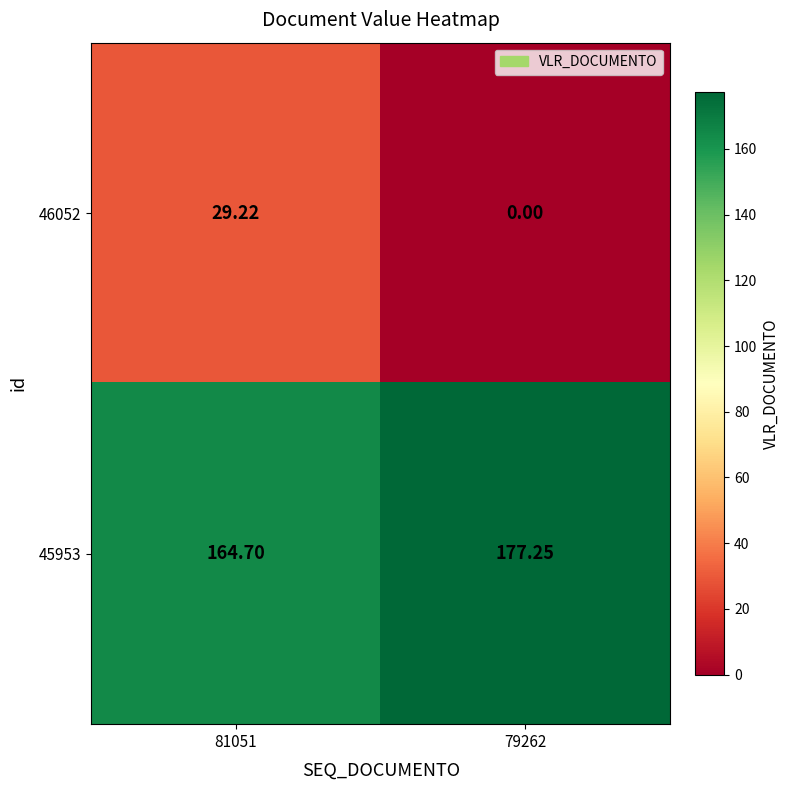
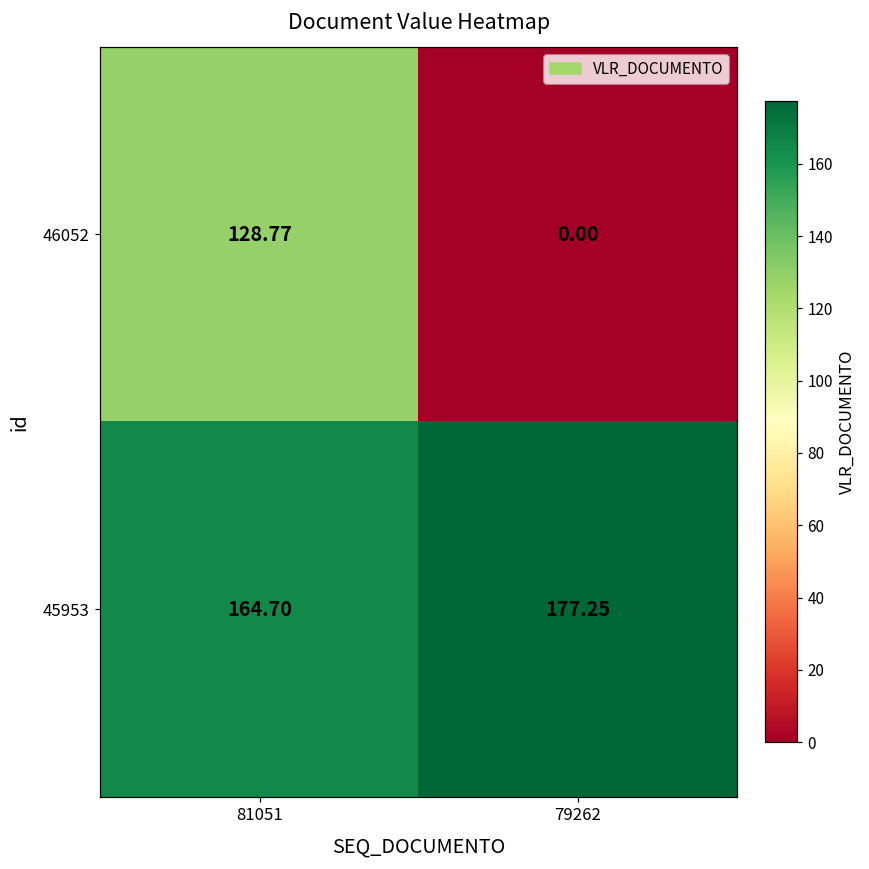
  {
    "46052": {
-     "81051": 29.22,
+     "81051": 128.77,
      "79262": 0.00
    },
    "45953": {
      "81051": 164.70,
      "79262": 177.25
    }
  }
